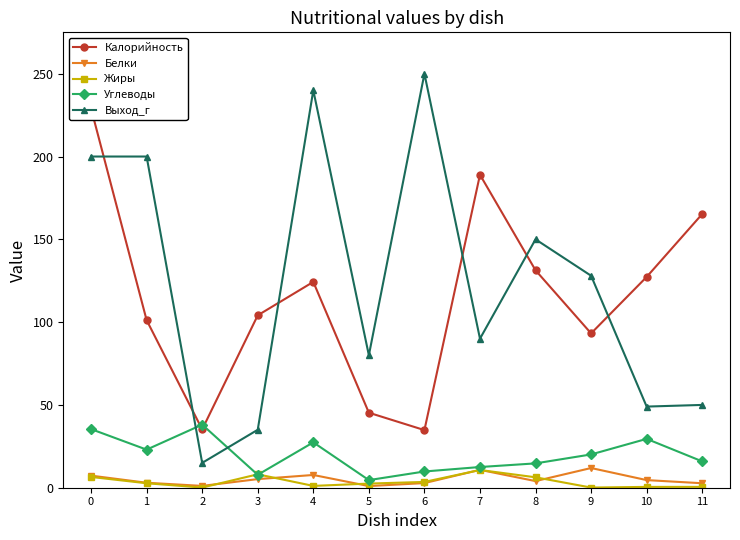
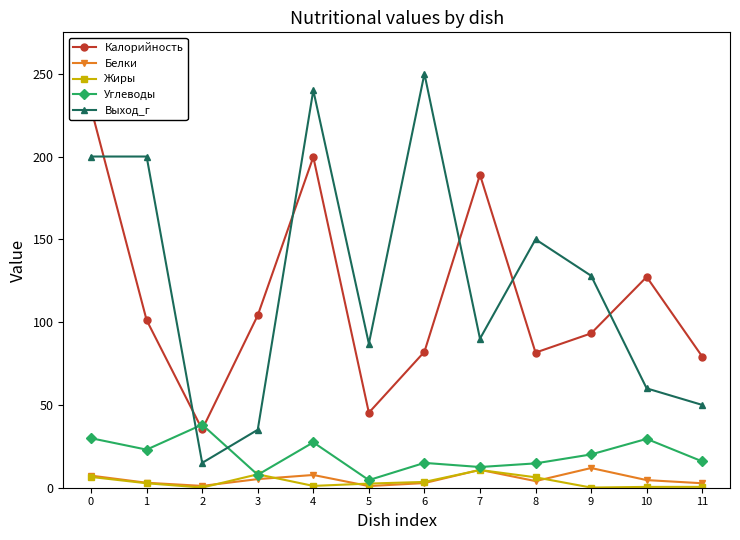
  {
    "Калорийность": {
      "1": 101,
      "2": 35,
      "3": 104,
-     "4": 124,
+     "4": 200,
      "5": 45,
-     "6": 35,
+     "6": 82,
      "7": 189,
-     "8": 131,
+     "8": 82,
      "9": 93,
      "10": 127,
-     "11": 165
+     "11": 79
    },
    "Белки": {
      "3": 5,
      "4": 8,
      "8": 4,
      "9": 12,
      "10": 5,
      "11": 3
    },
    "Жиры": {
      "4": 1,
      "8": 6,
      "9": 0,
      "10": 1,
      "11": 1
    },
    "Углеводы": {
-     "0": 35,
+     "0": 30,
      "1": 23,
      "2": 38,
      "4": 27,
      "5": 5,
-     "6": 10,
+     "6": 15,
      "7": 13,
      "8": 15,
      "9": 20,
      "10": 30,
      "11": 16
    },
    "Выход_г": {
      "0": 200,
      "1": 200,
      "2": 15,
      "3": 35,
      "4": 240,
-     "5": 80,
+     "5": 87,
      "6": 250,
      "7": 90,
      "8": 150,
      "9": 128,
-     "10": 49,
+     "10": 60,
      "11": 50
    }
  }
